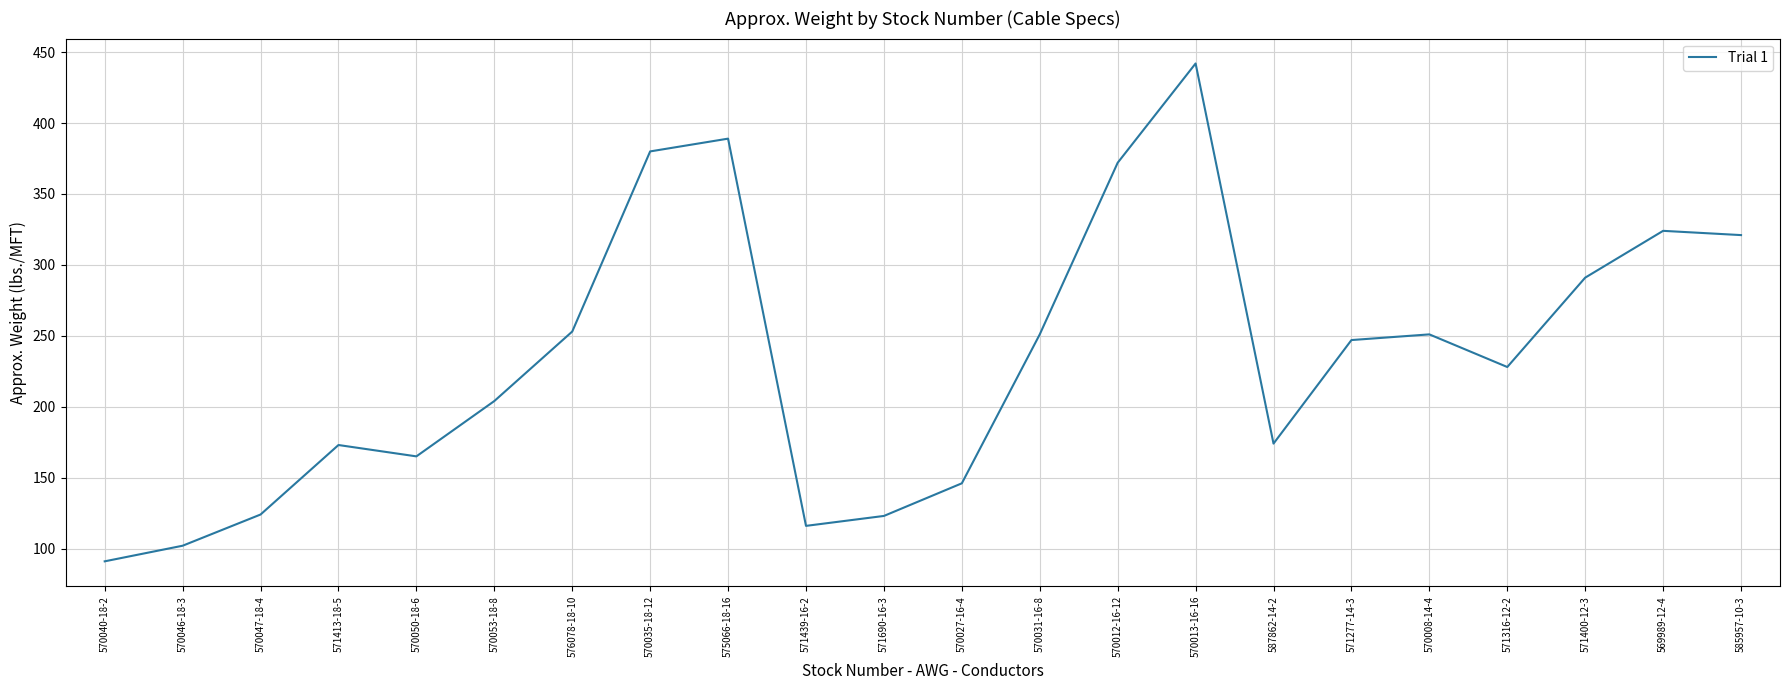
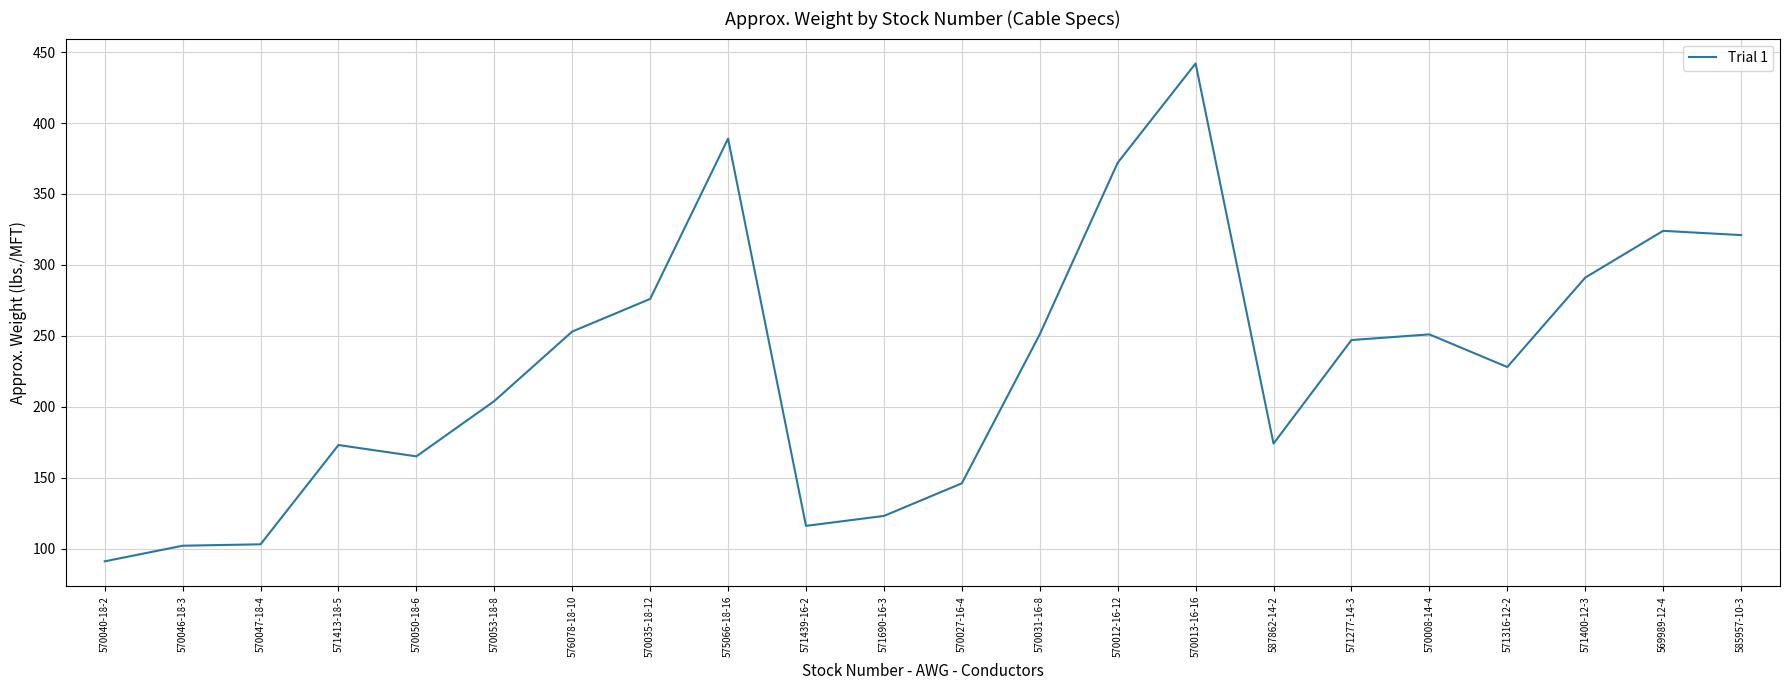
  {
    "570040-18-2": 91,
    "570046-18-3": 102,
-   "570047-18-4": 124,
+   "570047-18-4": 103,
    "571413-18-5": 173,
    "570050-18-6": 165,
    "570053-18-8": 204,
    "576078-18-10": 253,
-   "570035-18-12": 380,
+   "570035-18-12": 276,
    "575066-18-16": 389,
    "571439-16-2": 116,
    "571690-16-3": 123,
    "570027-16-4": 146,
    "570031-16-8": 251,
    "570012-16-12": 372,
    "570013-16-16": 442,
    "587862-14-2": 174,
    "571277-14-3": 247,
    "570008-14-4": 251,
    "571316-12-2": 228,
    "571400-12-3": 291,
    "569989-12-4": 324,
    "585957-10-3": 321
  }
